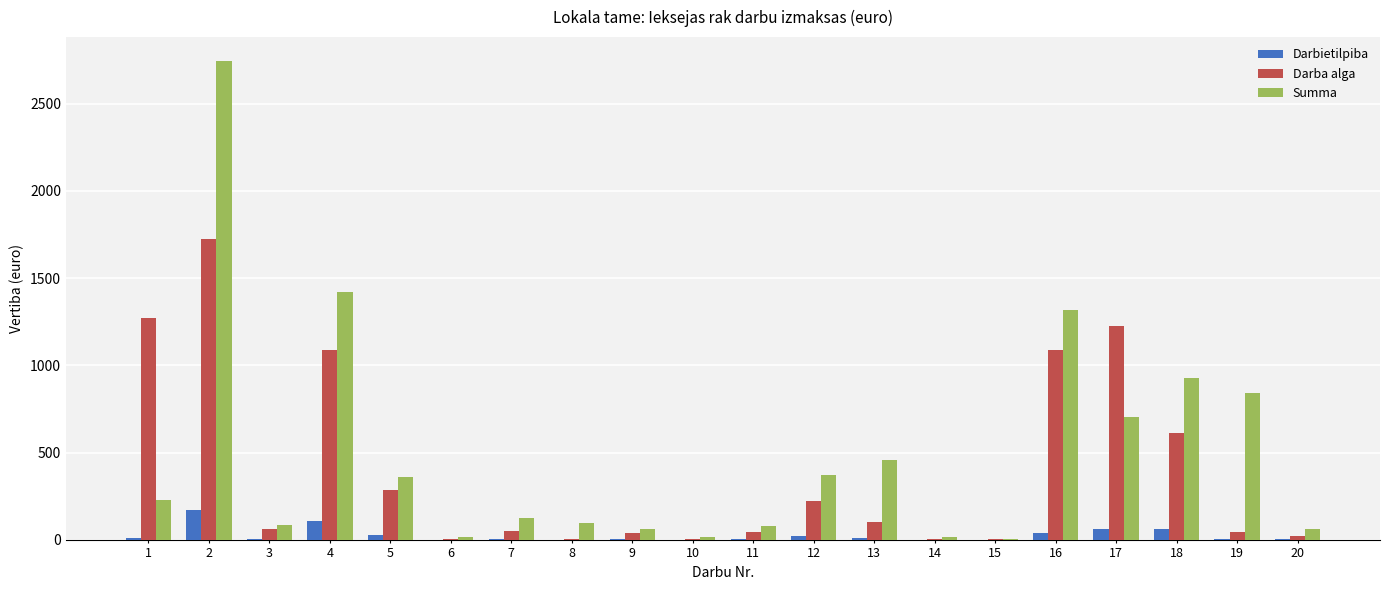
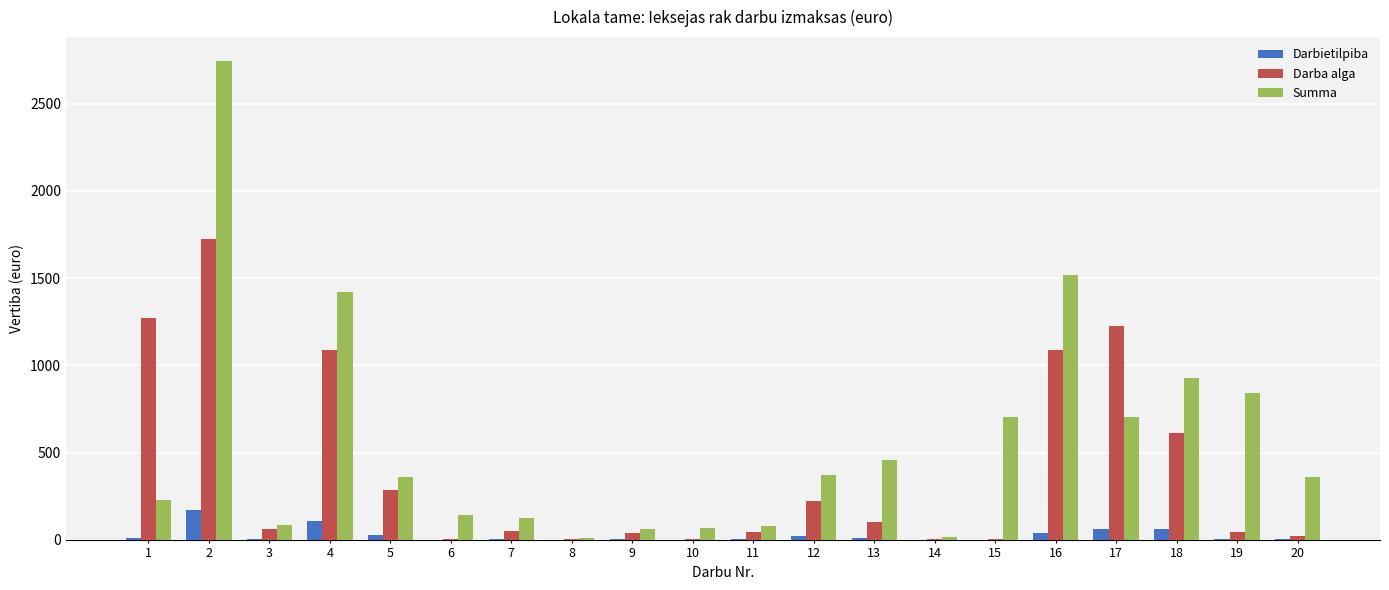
  {
    "Darbietilpiba": {
      "2": 170,
      "4": 110,
      "5": 30,
      "12": 20,
      "16": 40,
      "17": 60,
      "18": 60
    },
    "Darba alga": {
      "1": 1270,
      "2": 1730,
      "3": 60,
      "4": 1090,
      "5": 290,
      "7": 50,
      "9": 40,
      "11": 50,
      "12": 220,
      "13": 100,
      "16": 1090,
      "17": 1220,
      "18": 610,
      "19": 50,
      "20": 20
    },
    "Summa": {
      "1": 230,
      "2": 2750,
      "3": 80,
      "4": 1420,
      "5": 360,
-     "6": 20,
+     "6": 140,
      "7": 130,
-     "8": 100,
+     "8": 10,
      "9": 60,
-     "10": 20,
+     "10": 70,
      "11": 80,
      "12": 370,
      "13": 460,
-     "15": 10,
-     "16": 1320,
+     "15": 700,
+     "16": 1520,
      "17": 700,
      "18": 930,
      "19": 840,
-     "20": 60
+     "20": 360
    }
  }
